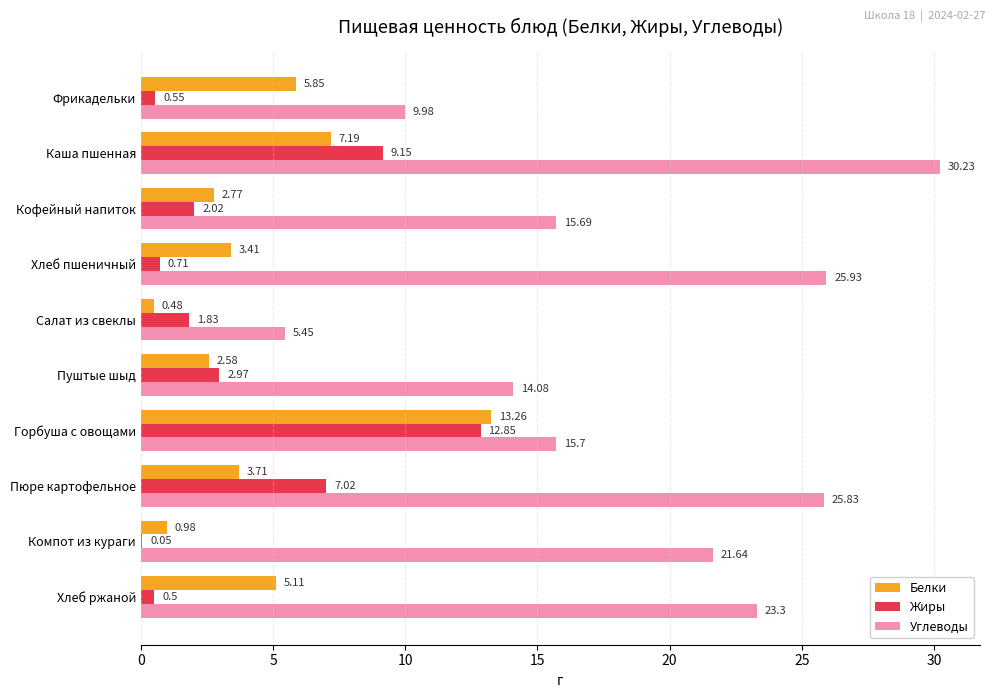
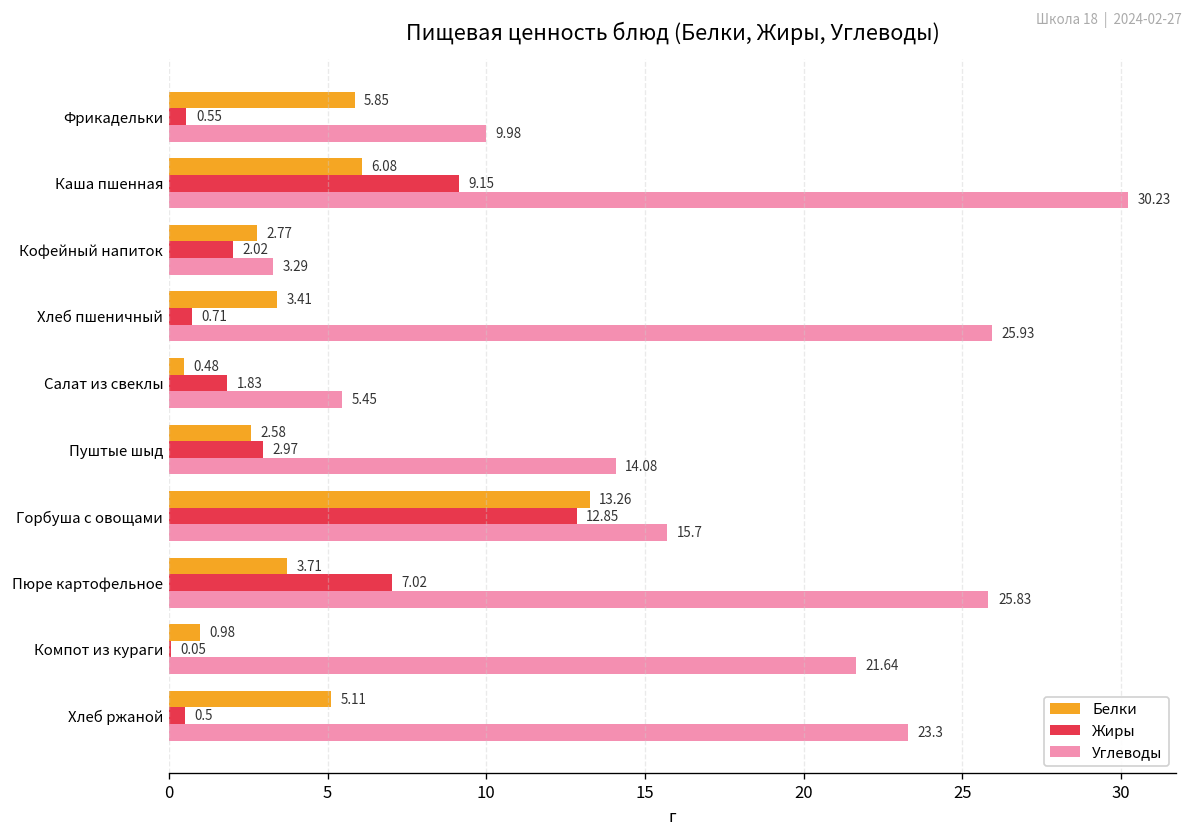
  {
    "Белки": {
      "Фрикадельки": 5.85,
-     "Каша пшенная": 7.19,
+     "Каша пшенная": 6.08,
      "Кофейный напиток": 2.77,
      "Хлеб пшеничный": 3.41,
      "Салат из свеклы": 0.48,
      "Пуштые шыд": 2.58,
      "Горбуша с овощами": 13.26,
      "Пюре картофельное": 3.71,
      "Компот из кураги": 0.98,
      "Хлеб ржаной": 5.11
    },
    "Жиры": {
      "Фрикадельки": 0.55,
      "Каша пшенная": 9.15,
      "Кофейный напиток": 2.02,
      "Хлеб пшеничный": 0.71,
      "Салат из свеклы": 1.83,
      "Пуштые шыд": 2.97,
      "Горбуша с овощами": 12.85,
      "Пюре картофельное": 7.02,
      "Компот из кураги": 0.05,
      "Хлеб ржаной": 0.5
    },
    "Углеводы": {
      "Фрикадельки": 9.98,
      "Каша пшенная": 30.23,
-     "Кофейный напиток": 15.69,
+     "Кофейный напиток": 3.29,
      "Хлеб пшеничный": 25.93,
      "Салат из свеклы": 5.45,
      "Пуштые шыд": 14.08,
      "Горбуша с овощами": 15.7,
      "Пюре картофельное": 25.83,
      "Компот из кураги": 21.64,
      "Хлеб ржаной": 23.3
    }
  }
